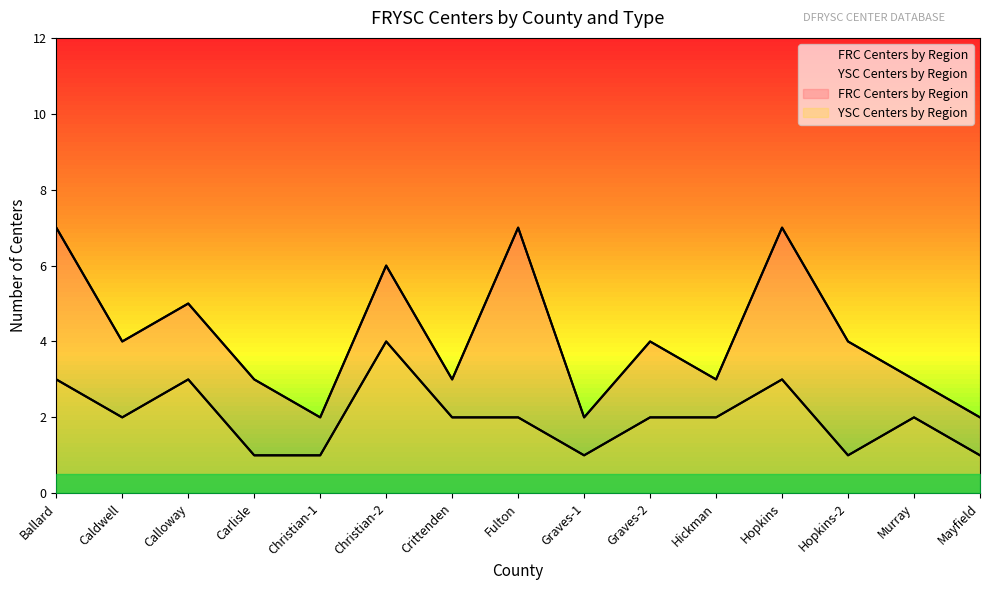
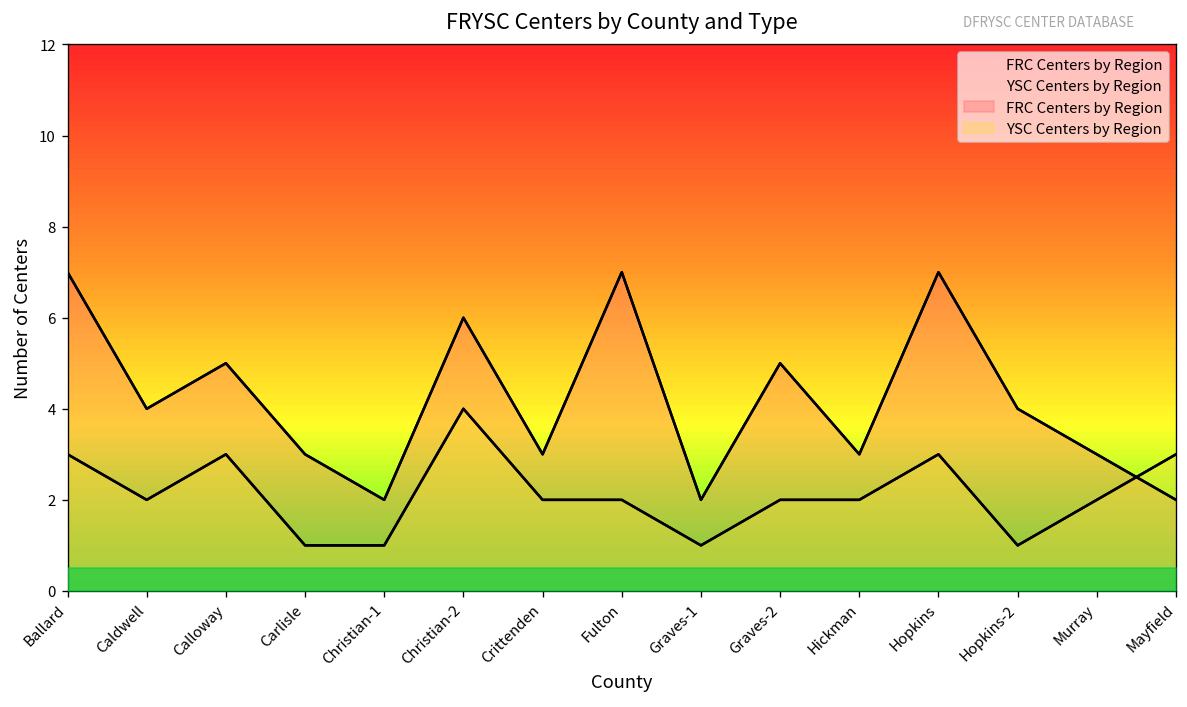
  {
    "FRC Centers by Region": {
      "Ballard": 7,
      "Caldwell": 4,
      "Calloway": 5,
      "Carlisle": 3,
      "Christian-1": 2,
      "Christian-2": 6,
      "Crittenden": 3,
      "Fulton": 7,
      "Graves-1": 2,
-     "Graves-2": 4,
+     "Graves-2": 5,
      "Hickman": 3,
      "Hopkins": 7,
      "Hopkins-2": 4,
      "Murray": 3,
      "Mayfield": 2
    },
    "YSC Centers by Region": {
      "Ballard": 3,
      "Caldwell": 2,
      "Calloway": 3,
      "Carlisle": 1,
      "Christian-1": 1,
      "Christian-2": 4,
      "Crittenden": 2,
      "Fulton": 2,
      "Graves-1": 1,
      "Graves-2": 2,
      "Hickman": 2,
      "Hopkins": 3,
      "Hopkins-2": 1,
      "Murray": 2,
-     "Mayfield": 1
+     "Mayfield": 3
    }
  }
